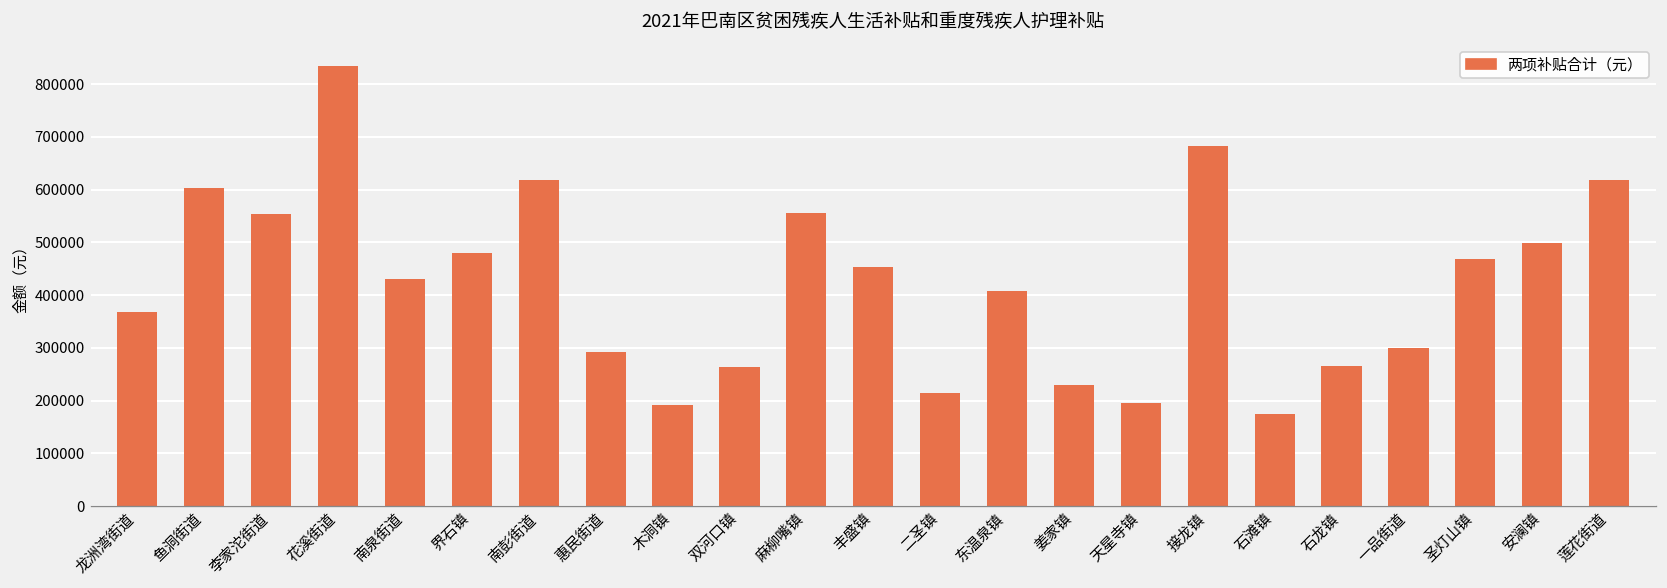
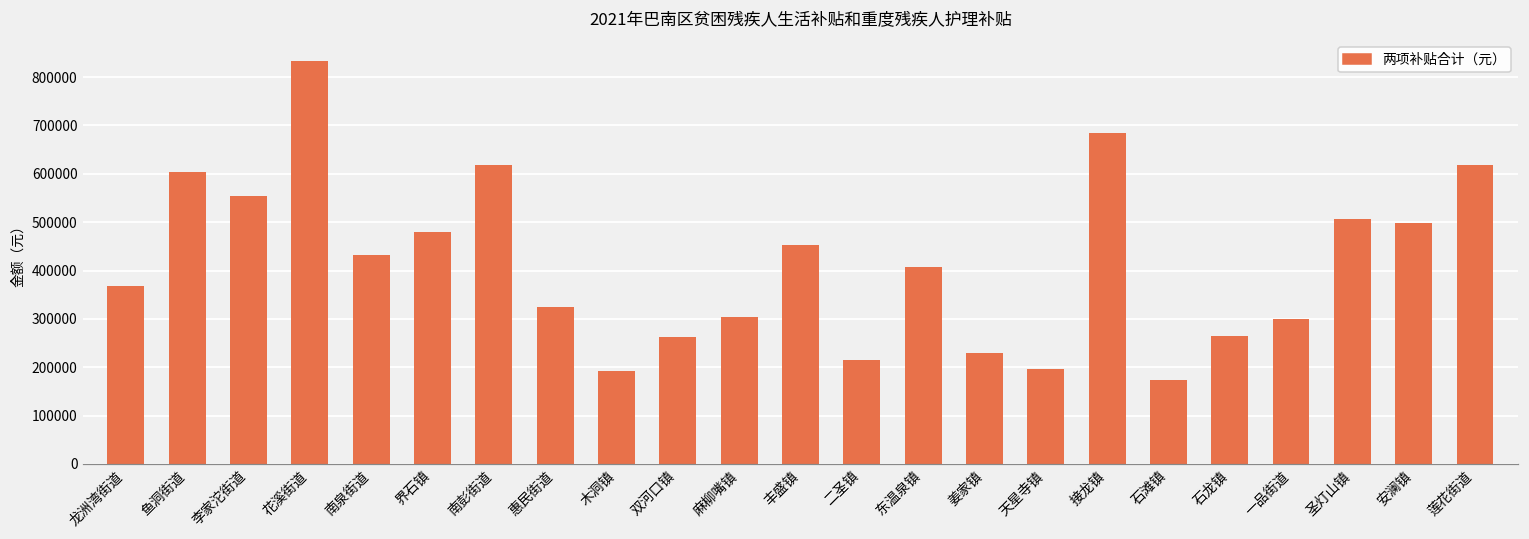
  {
    "龙洲湾街道": 370000,
    "鱼洞街道": 600000,
    "李家沱街道": 550000,
    "花溪街道": 830000,
    "南泉街道": 430000,
    "界石镇": 480000,
    "南彭街道": 620000,
-   "惠民街道": 290000,
+   "惠民街道": 330000,
    "木洞镇": 190000,
    "双河口镇": 260000,
-   "麻柳嘴镇": 560000,
+   "麻柳嘴镇": 300000,
    "丰盛镇": 450000,
    "二圣镇": 210000,
    "东温泉镇": 410000,
    "姜家镇": 230000,
    "天星寺镇": 200000,
    "接龙镇": 680000,
    "石滩镇": 170000,
    "石龙镇": 270000,
    "一品街道": 300000,
-   "圣灯山镇": 470000,
+   "圣灯山镇": 510000,
    "安澜镇": 500000,
    "莲花街道": 620000
  }
